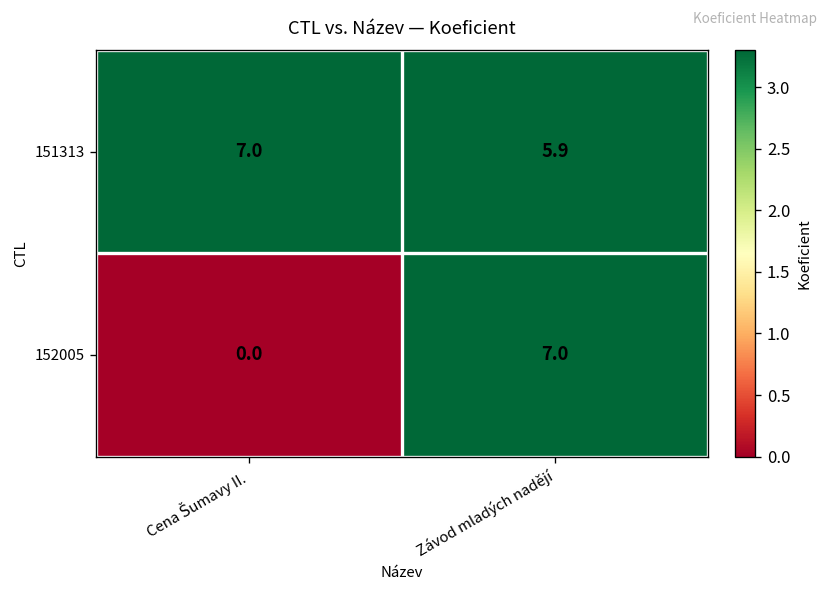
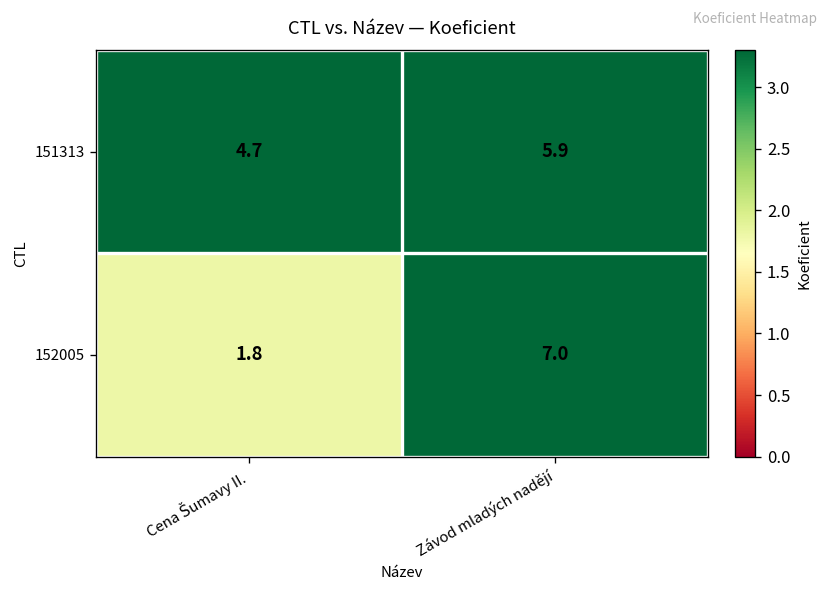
  {
    "151313": {
-     "Cena Šumavy II.": 7.0,
+     "Cena Šumavy II.": 4.7,
      "Závod mladých nadějí": 5.9
    },
    "152005": {
-     "Cena Šumavy II.": 0.0,
+     "Cena Šumavy II.": 1.8,
      "Závod mladých nadějí": 7.0
    }
  }
